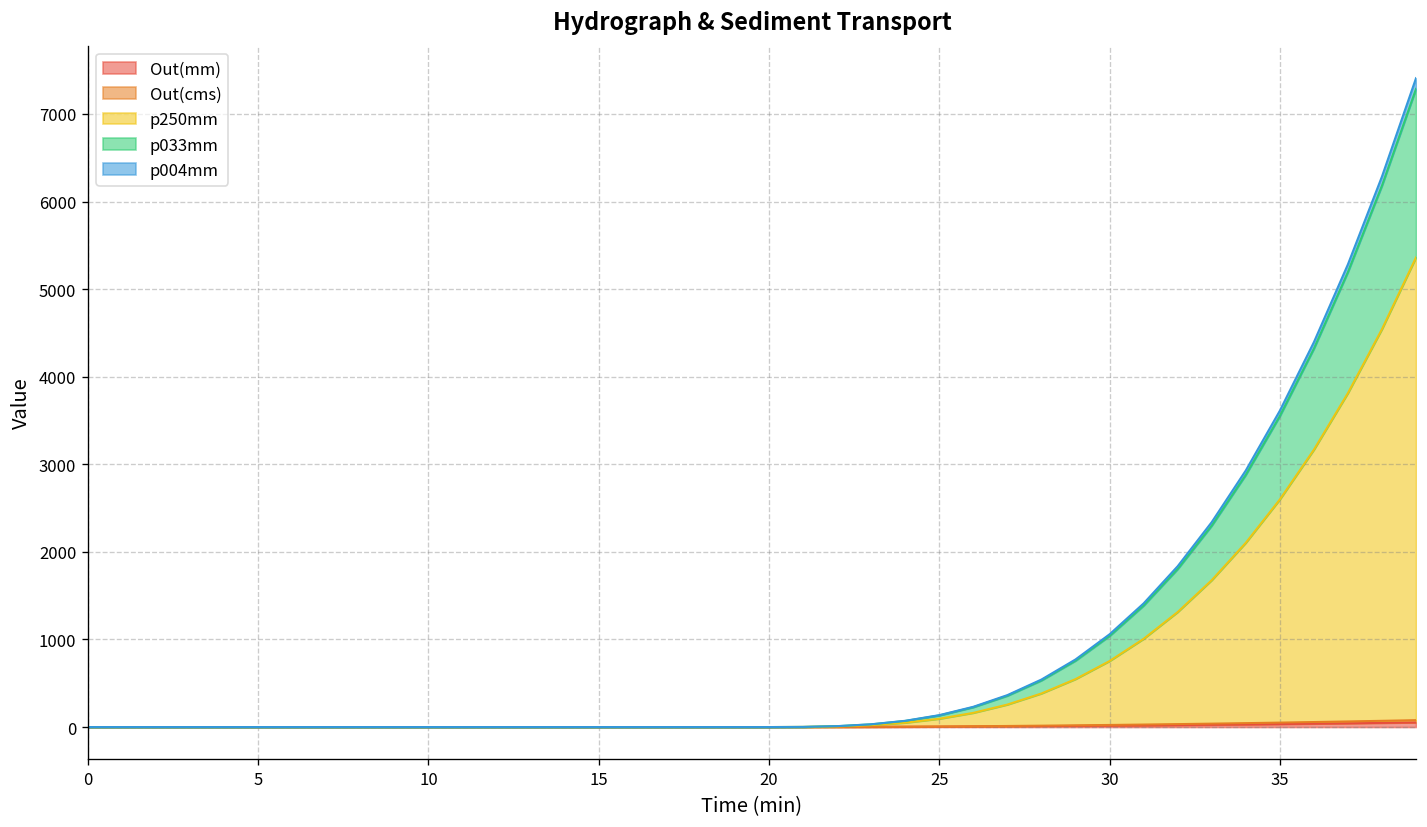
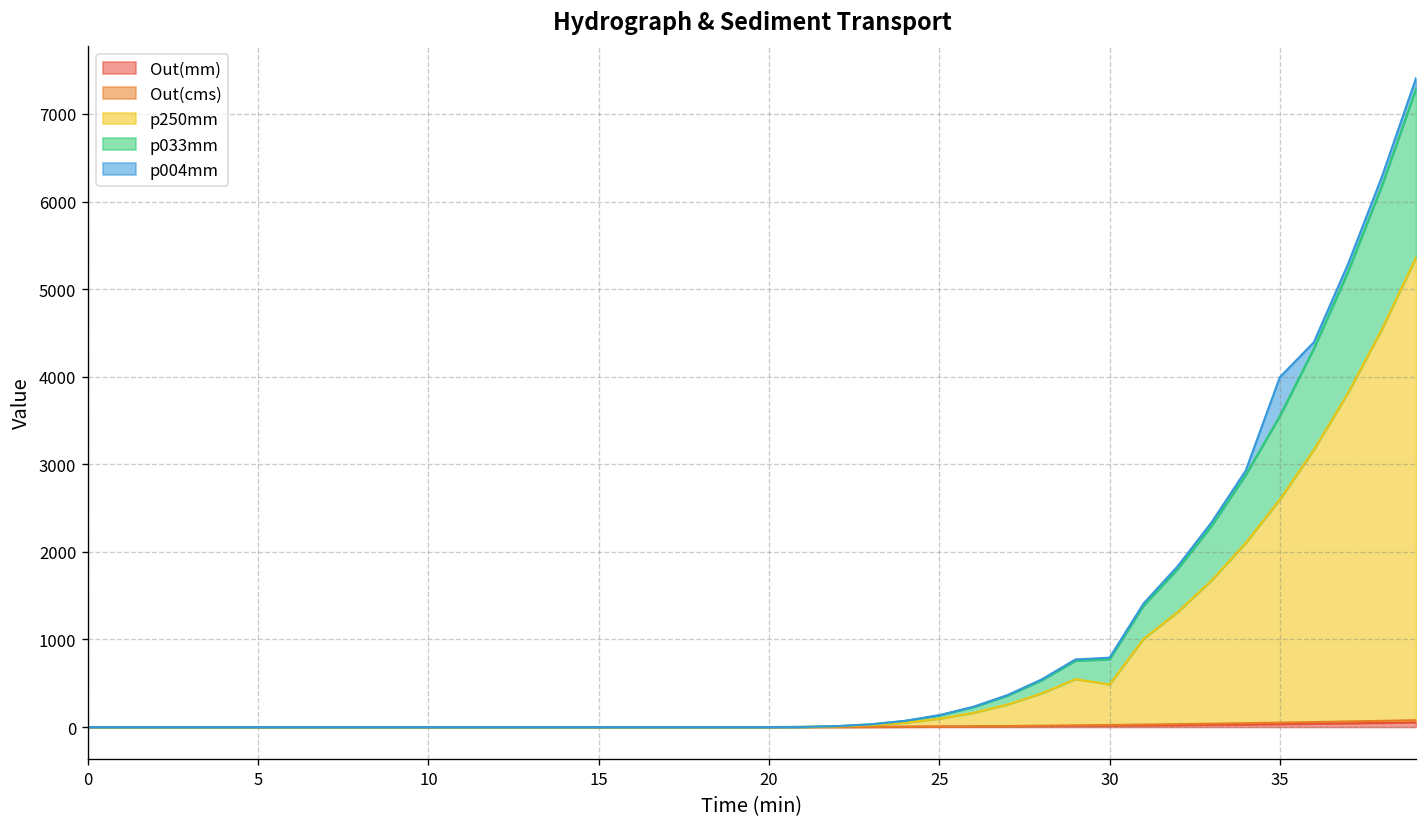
  {
    "p250mm": {
      "25": 100,
-     "30": 700,
+     "30": 500,
      "35": 2500
    },
    "p033mm": {
      "35": 1000
    },
    "p004mm": {
-     "35": 100
+     "35": 400
    }
  }
